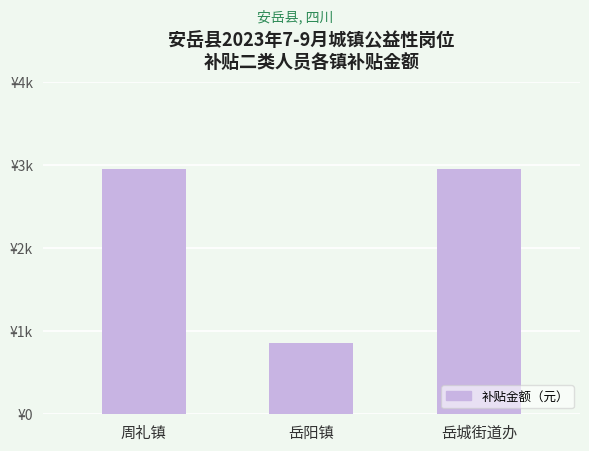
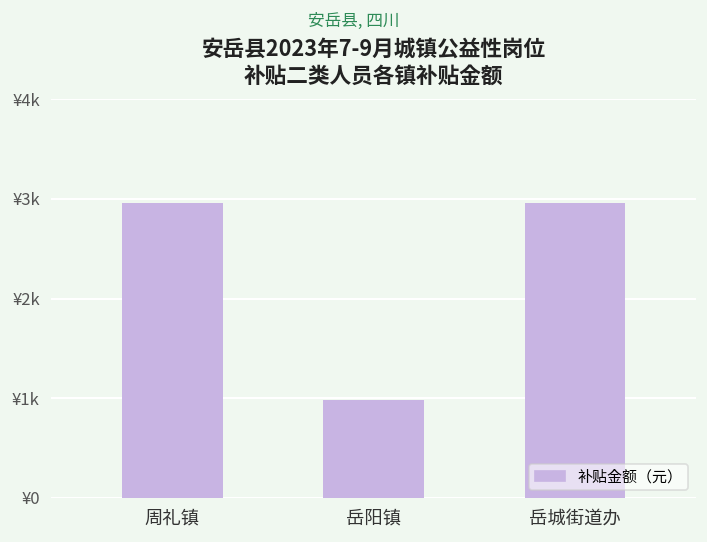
  {
    "周礼镇": "¥3000",
-   "岳阳镇": "¥900",
+   "岳阳镇": "¥1000",
    "岳城街道办": "¥3000"
  }
